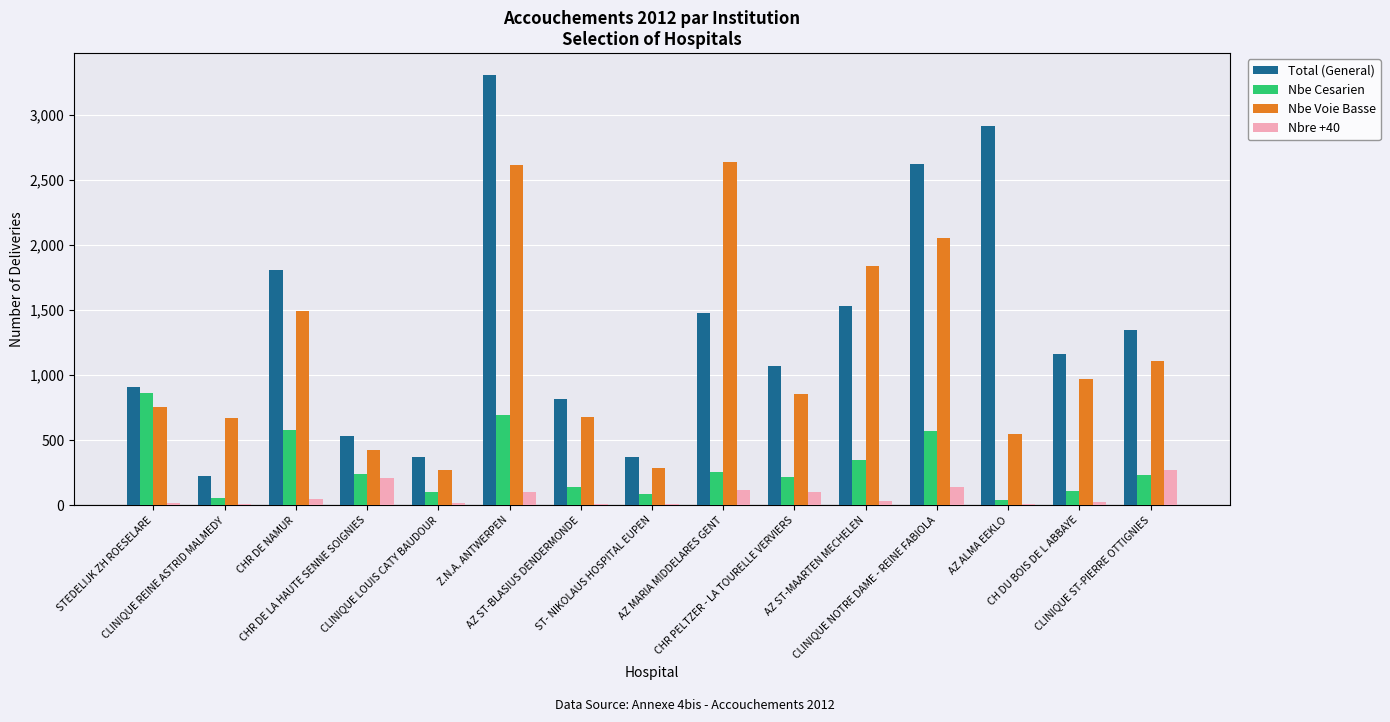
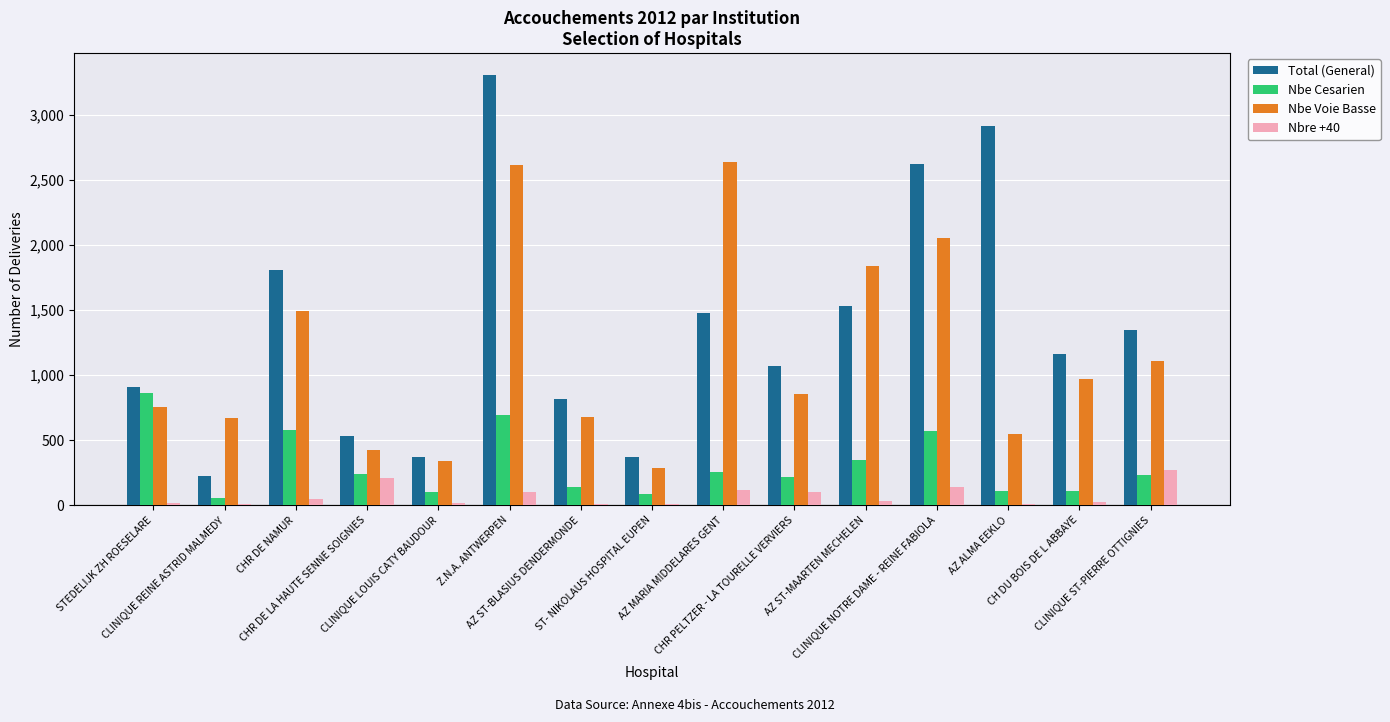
  {
    "Total (General)": {
      "STEDELIJK ZH ROESELARE": "910",
      "CLINIQUE REINE ASTRID MALMEDY": "220",
      "CHR DE NAMUR": "1,810",
      "CHR DE LA HAUTE SENNE SOIGNIES": "530",
      "CLINIQUE LOUIS CATY BAUDOUR": "370",
      "Z.N.A. ANTWERPEN": "3,310",
      "AZ ST-BLASIUS DENDERMONDE": "810",
      "ST- NIKOLAUS HOSPITAL EUPEN": "370",
      "AZ MARIA MIDDELARES GENT": "1,480",
      "CHR PELTZER - LA TOURELLE VERVIERS": "1,070",
      "AZ ST-MAARTEN MECHELEN": "1,530",
      "CLINIQUE NOTRE DAME - REINE FABIOLA": "2,620",
      "AZ ALMA EEKLO": "2,910",
      "CH DU BOIS DE L ABBAYE": "1,160",
      "CLINIQUE ST-PIERRE OTTIGNIES": "1,340"
    },
    "Nbe Cesarien": {
      "STEDELIJK ZH ROESELARE": "860",
      "CLINIQUE REINE ASTRID MALMEDY": "50",
      "CHR DE NAMUR": "580",
      "CHR DE LA HAUTE SENNE SOIGNIES": "240",
      "CLINIQUE LOUIS CATY BAUDOUR": "100",
      "Z.N.A. ANTWERPEN": "700",
      "AZ ST-BLASIUS DENDERMONDE": "140",
      "ST- NIKOLAUS HOSPITAL EUPEN": "90",
      "AZ MARIA MIDDELARES GENT": "250",
      "CHR PELTZER - LA TOURELLE VERVIERS": "220",
      "AZ ST-MAARTEN MECHELEN": "340",
      "CLINIQUE NOTRE DAME - REINE FABIOLA": "570",
-     "AZ ALMA EEKLO": "40",
+     "AZ ALMA EEKLO": "110",
      "CH DU BOIS DE L ABBAYE": "110",
      "CLINIQUE ST-PIERRE OTTIGNIES": "230"
    },
    "Nbe Voie Basse": {
      "STEDELIJK ZH ROESELARE": "760",
      "CLINIQUE REINE ASTRID MALMEDY": "670",
      "CHR DE NAMUR": "1,490",
      "CHR DE LA HAUTE SENNE SOIGNIES": "420",
-     "CLINIQUE LOUIS CATY BAUDOUR": "270",
+     "CLINIQUE LOUIS CATY BAUDOUR": "340",
      "Z.N.A. ANTWERPEN": "2,610",
      "AZ ST-BLASIUS DENDERMONDE": "680",
      "ST- NIKOLAUS HOSPITAL EUPEN": "280",
      "AZ MARIA MIDDELARES GENT": "2,640",
      "CHR PELTZER - LA TOURELLE VERVIERS": "850",
      "AZ ST-MAARTEN MECHELEN": "1,840",
      "CLINIQUE NOTRE DAME - REINE FABIOLA": "2,050",
      "AZ ALMA EEKLO": "550",
      "CH DU BOIS DE L ABBAYE": "970",
      "CLINIQUE ST-PIERRE OTTIGNIES": "1,110"
    },
    "Nbre +40": {
      "CHR DE NAMUR": "50",
      "CHR DE LA HAUTE SENNE SOIGNIES": "210",
      "Z.N.A. ANTWERPEN": "100",
      "AZ MARIA MIDDELARES GENT": "120",
      "CHR PELTZER - LA TOURELLE VERVIERS": "100",
      "AZ ST-MAARTEN MECHELEN": "30",
      "CLINIQUE NOTRE DAME - REINE FABIOLA": "140",
      "CH DU BOIS DE L ABBAYE": "20",
      "CLINIQUE ST-PIERRE OTTIGNIES": "270"
    }
  }
